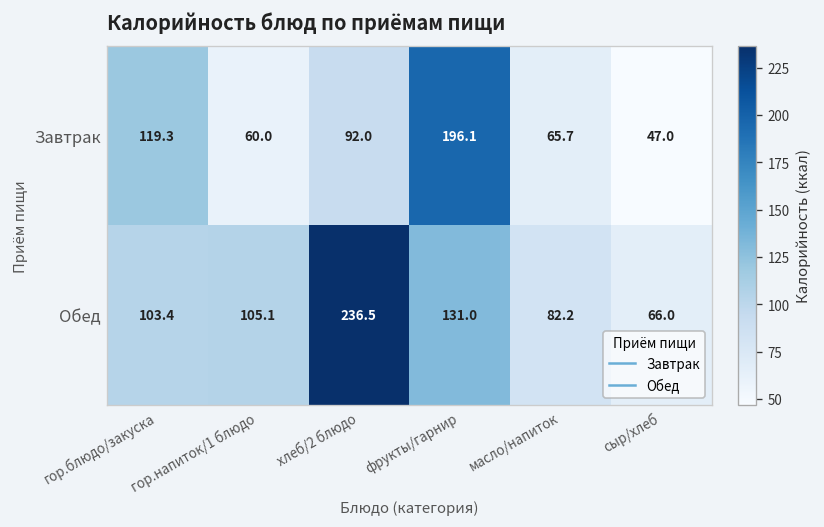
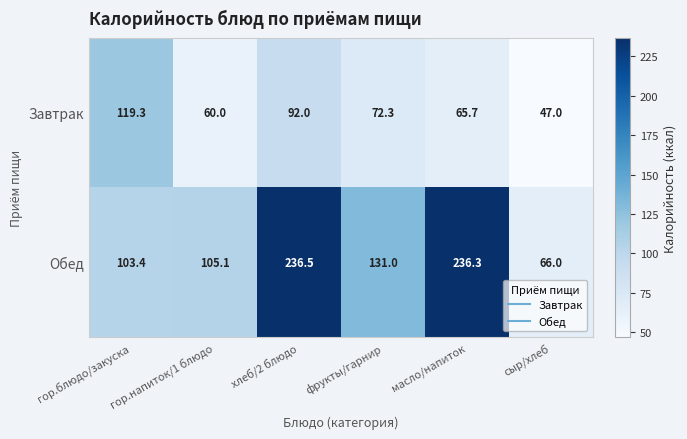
  {
    "Завтрак": {
      "гор.блюдо/закуска": 119.3,
      "гор.напиток/1 блюдо": 60.0,
      "хлеб/2 блюдо": 92.0,
-     "фрукты/гарнир": 196.1,
+     "фрукты/гарнир": 72.3,
      "масло/напиток": 65.7,
      "сыр/хлеб": 47.0
    },
    "Обед": {
      "гор.блюдо/закуска": 103.4,
      "гор.напиток/1 блюдо": 105.1,
      "хлеб/2 блюдо": 236.5,
      "фрукты/гарнир": 131.0,
-     "масло/напиток": 82.2,
+     "масло/напиток": 236.3,
      "сыр/хлеб": 66.0
    }
  }
